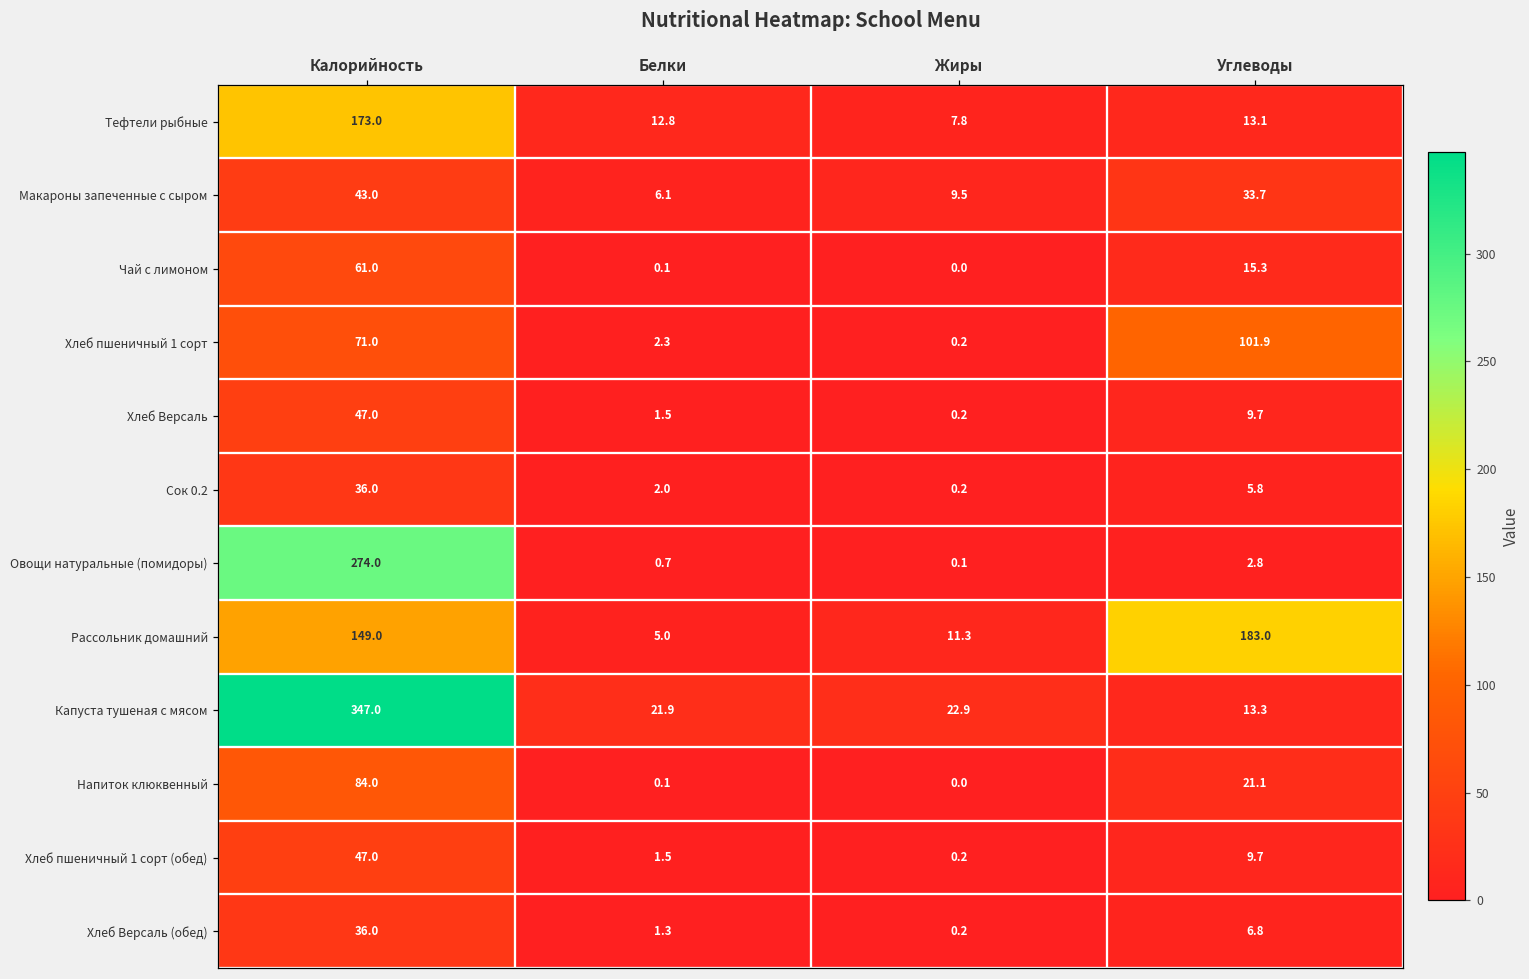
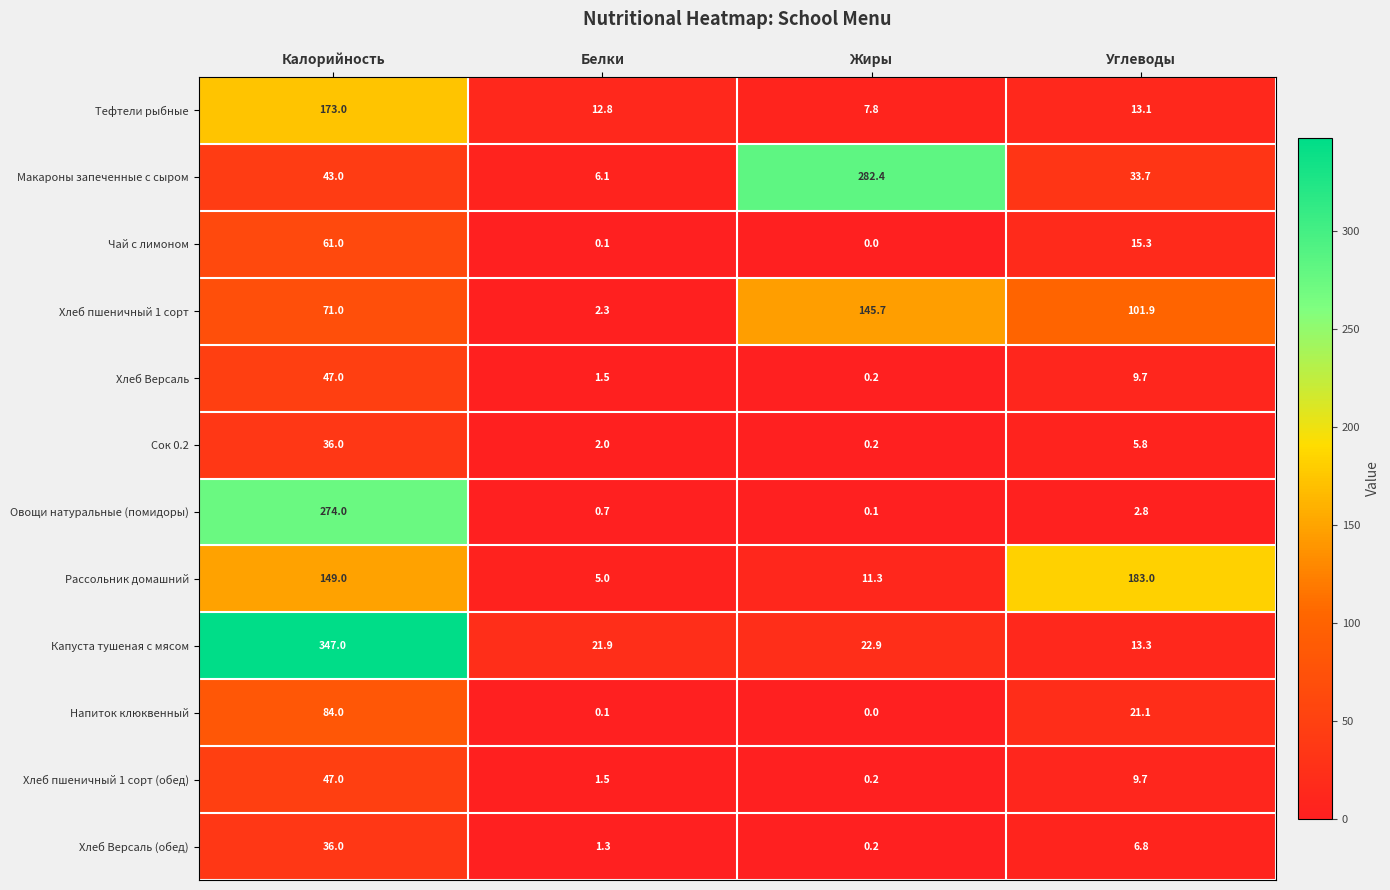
  {
    "Тефтели рыбные": {
      "Калорийность": 173.0,
      "Белки": 12.8,
      "Жиры": 7.8,
      "Углеводы": 13.1
    },
    "Макароны запеченные с сыром": {
      "Калорийность": 43.0,
      "Белки": 6.1,
-     "Жиры": 9.5,
+     "Жиры": 282.4,
      "Углеводы": 33.7
    },
    "Чай с лимоном": {
      "Калорийность": 61.0,
      "Белки": 0.1,
      "Жиры": 0.0,
      "Углеводы": 15.3
    },
    "Хлеб пшеничный 1 сорт": {
      "Калорийность": 71.0,
      "Белки": 2.3,
-     "Жиры": 0.2,
+     "Жиры": 145.7,
      "Углеводы": 101.9
    },
    "Хлеб Версаль": {
      "Калорийность": 47.0,
      "Белки": 1.5,
      "Жиры": 0.2,
      "Углеводы": 9.7
    },
    "Сок 0.2": {
      "Калорийность": 36.0,
      "Белки": 2.0,
      "Жиры": 0.2,
      "Углеводы": 5.8
    },
    "Овощи натуральные (помидоры)": {
      "Калорийность": 274.0,
      "Белки": 0.7,
      "Жиры": 0.1,
      "Углеводы": 2.8
    },
    "Рассольник домашний": {
      "Калорийность": 149.0,
      "Белки": 5.0,
      "Жиры": 11.3,
      "Углеводы": 183.0
    },
    "Капуста тушеная с мясом": {
      "Калорийность": 347.0,
      "Белки": 21.9,
      "Жиры": 22.9,
      "Углеводы": 13.3
    },
    "Напиток клюквенный": {
      "Калорийность": 84.0,
      "Белки": 0.1,
      "Жиры": 0.0,
      "Углеводы": 21.1
    },
    "Хлеб пшеничный 1 сорт (обед)": {
      "Калорийность": 47.0,
      "Белки": 1.5,
      "Жиры": 0.2,
      "Углеводы": 9.7
    },
    "Хлеб Версаль (обед)": {
      "Калорийность": 36.0,
      "Белки": 1.3,
      "Жиры": 0.2,
      "Углеводы": 6.8
    }
  }
